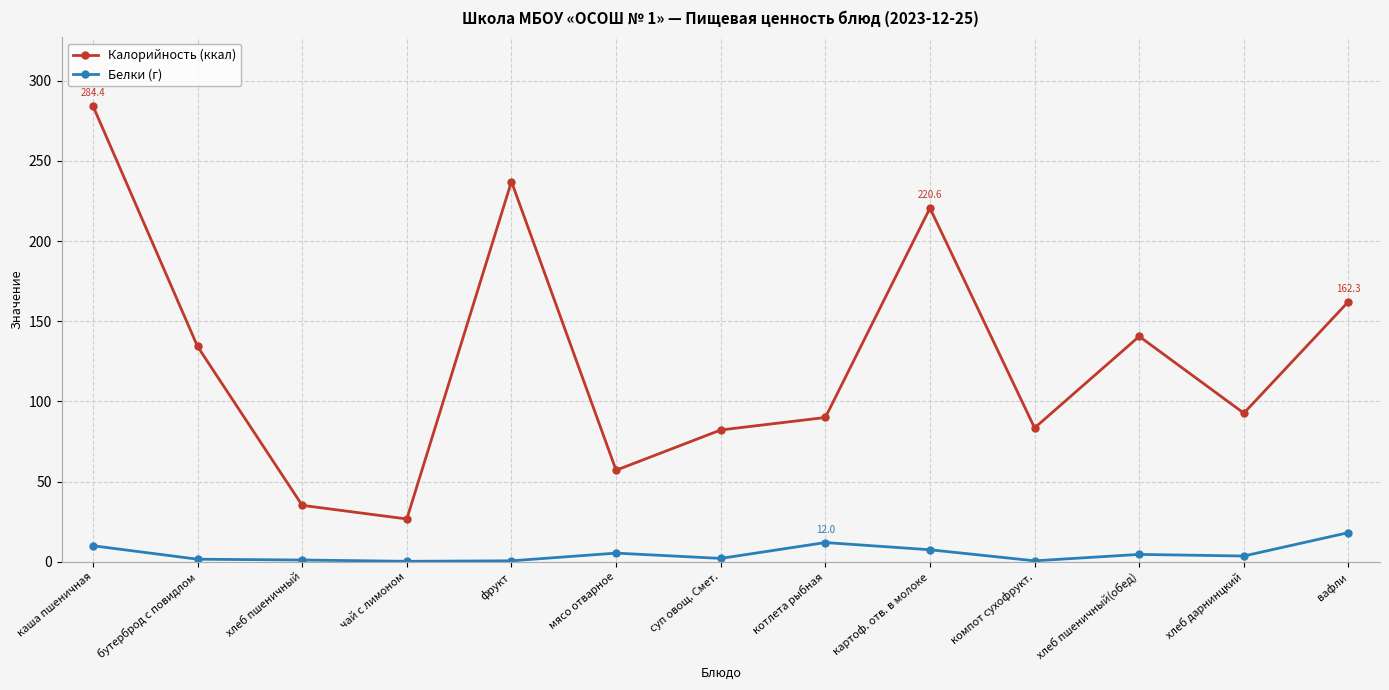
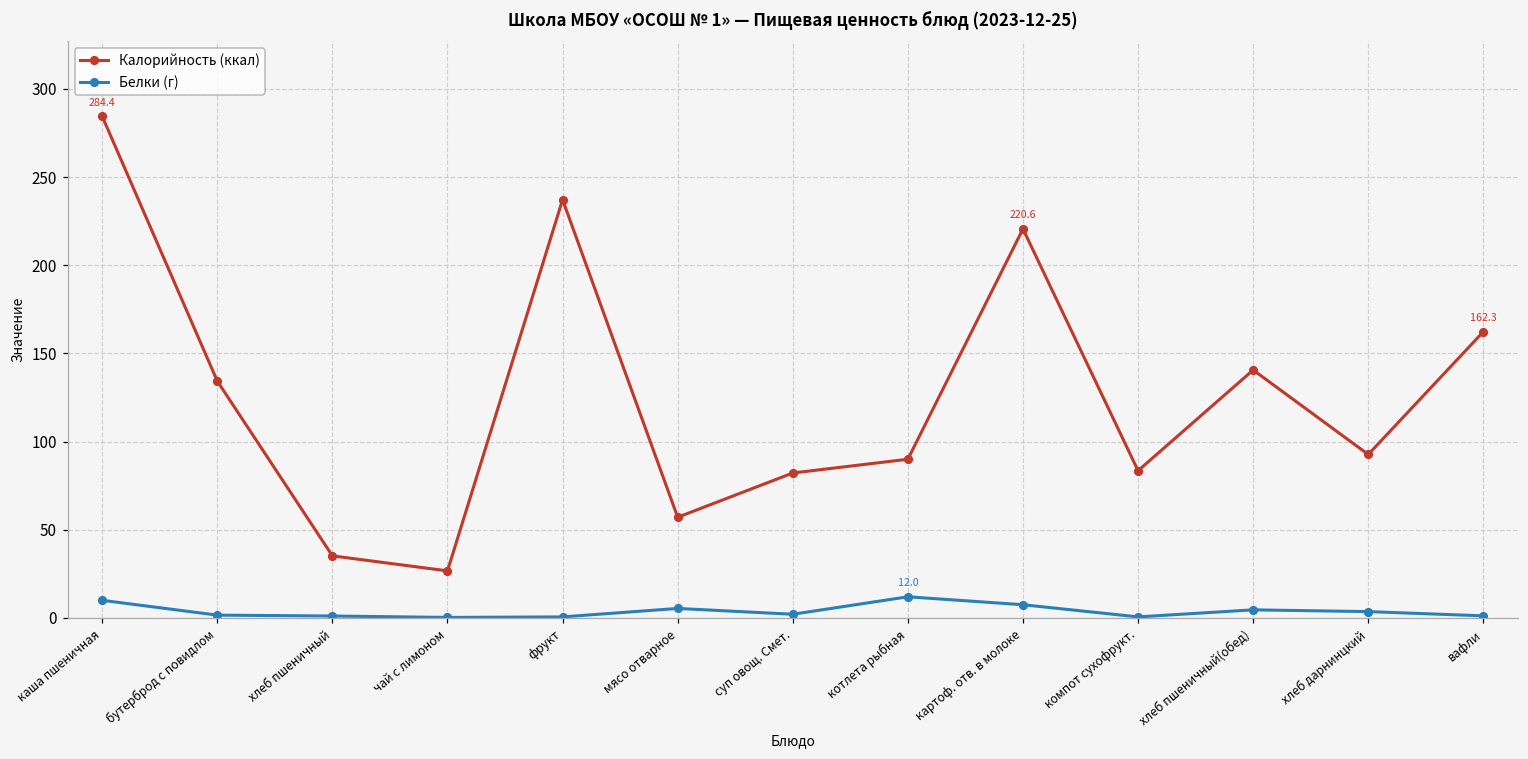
  {
    "Калорийность (ккал)": {
      "каша пшеничная": 284.4,
      "картоф. отв. в молоке": 220.6,
      "вафли": 162.3
    },
    "Белки (г)": {
      "каша пшеничная": 10,
      "бутерброд с повидлом": 2,
      "хлеб пшеничный": 1,
      "чай с лимоном": 0,
      "фрукт": 1,
      "мясо отварное": 5,
      "суп овощ. Смет.": 2,
      "картоф. отв. в молоке": 8,
      "компот сухофрукт.": 1,
      "хлеб пшеничный(обед)": 5,
      "хлеб дарнинцкий": 4,
-     "вафли": 18
+     "вафли": 1
    }
  }
